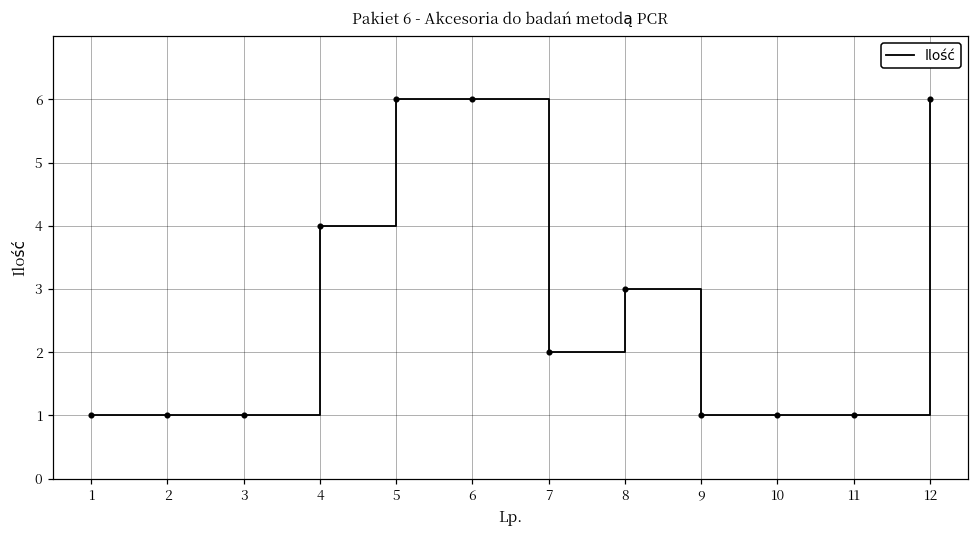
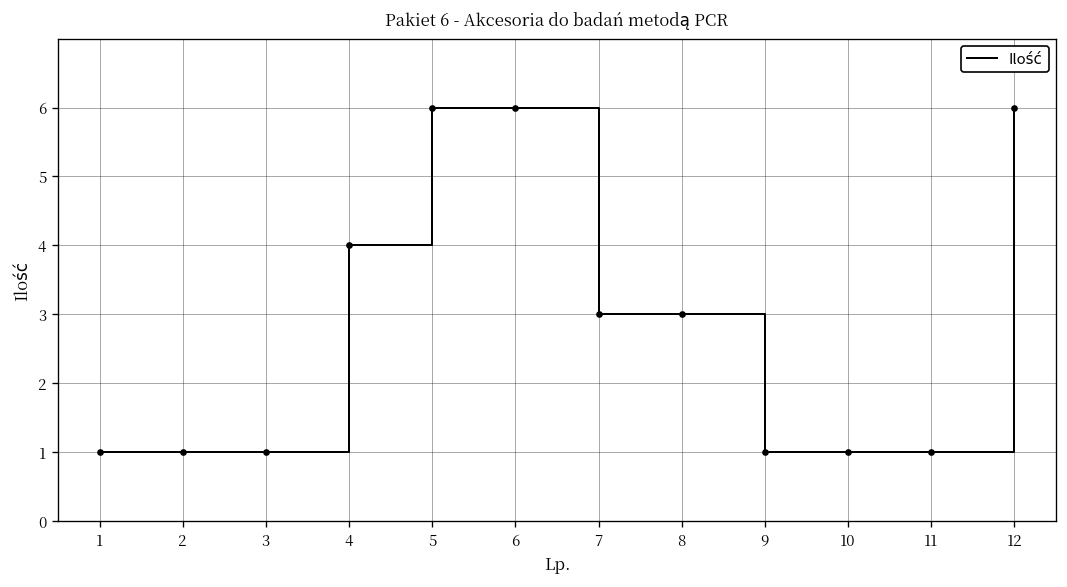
  {
    "1": 1,
    "2": 1,
    "3": 1,
    "4": 4,
    "5": 6,
    "6": 6,
-   "7": 2,
+   "7": 3,
    "8": 3,
    "9": 1,
    "10": 1,
    "11": 1,
    "12": 6
  }
